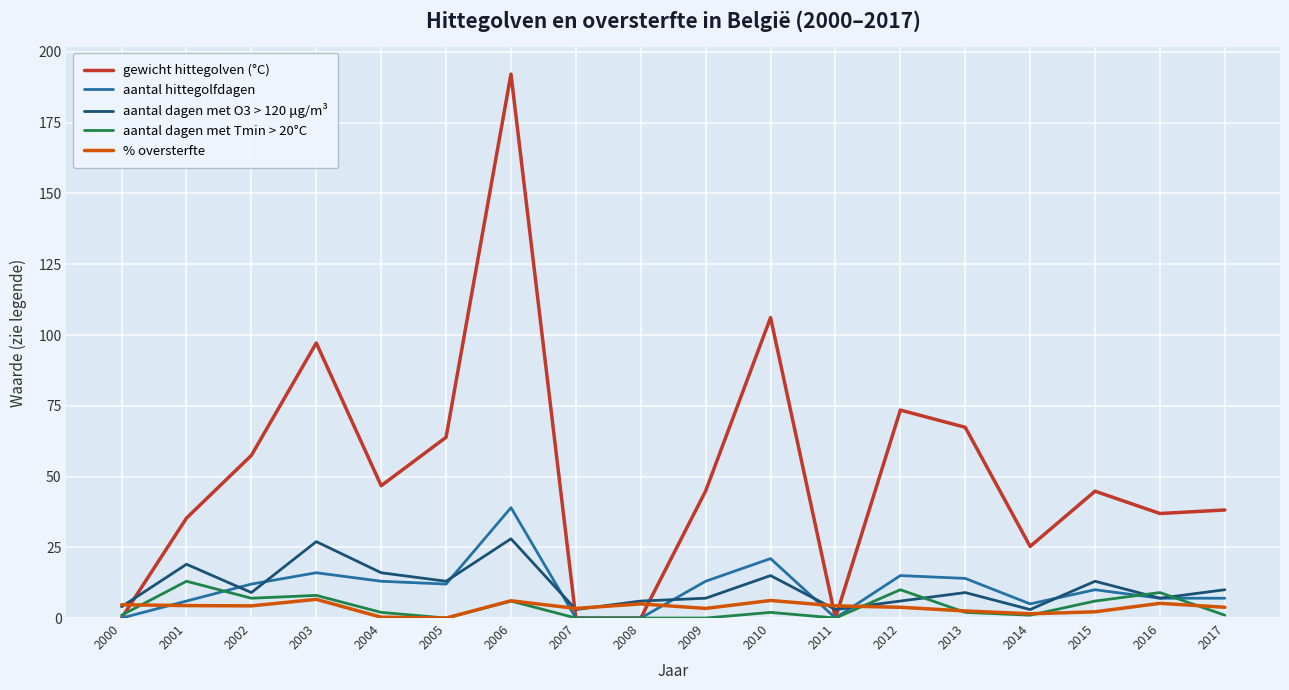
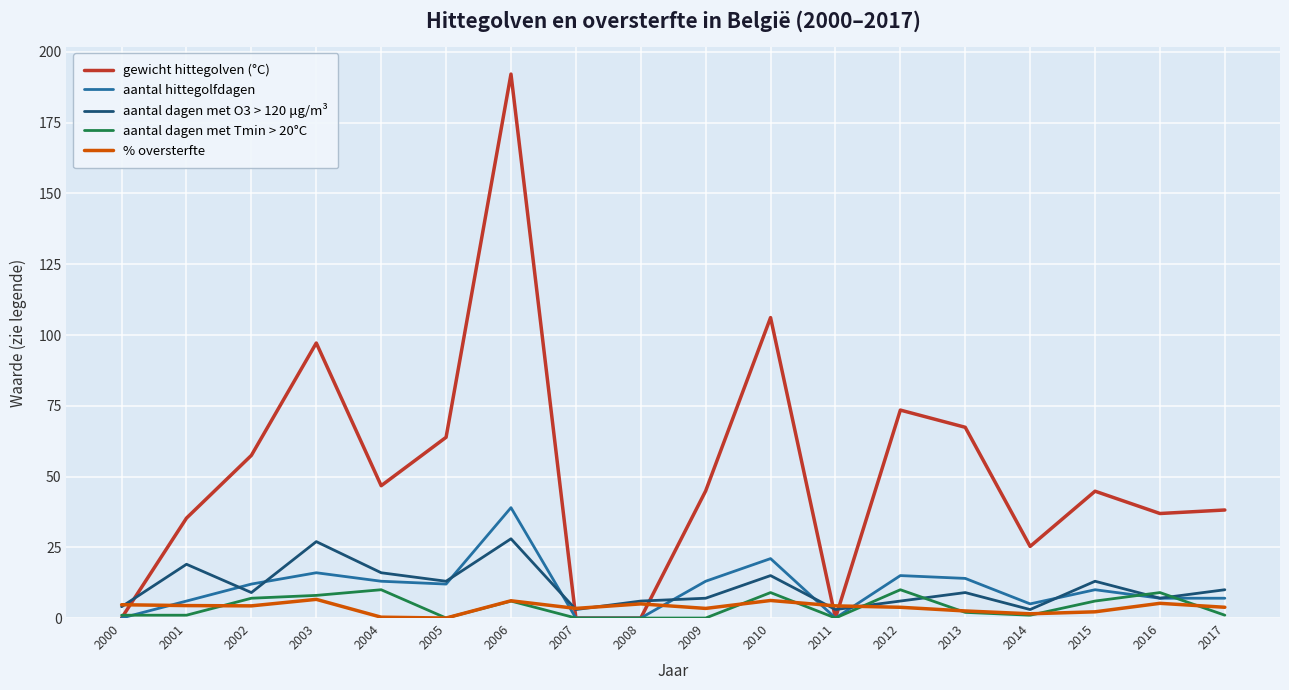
  {
    "aantal dagen met Tmin > 20°C": {
      "2000": 1,
-     "2001": 13,
+     "2001": 1,
      "2002": 7,
      "2003": 8,
-     "2004": 2,
+     "2004": 10,
      "2009": 0,
-     "2010": 2,
+     "2010": 9,
      "2012": 10,
      "2015": 6,
      "2016": 9,
      "2017": 1
    }
  }
